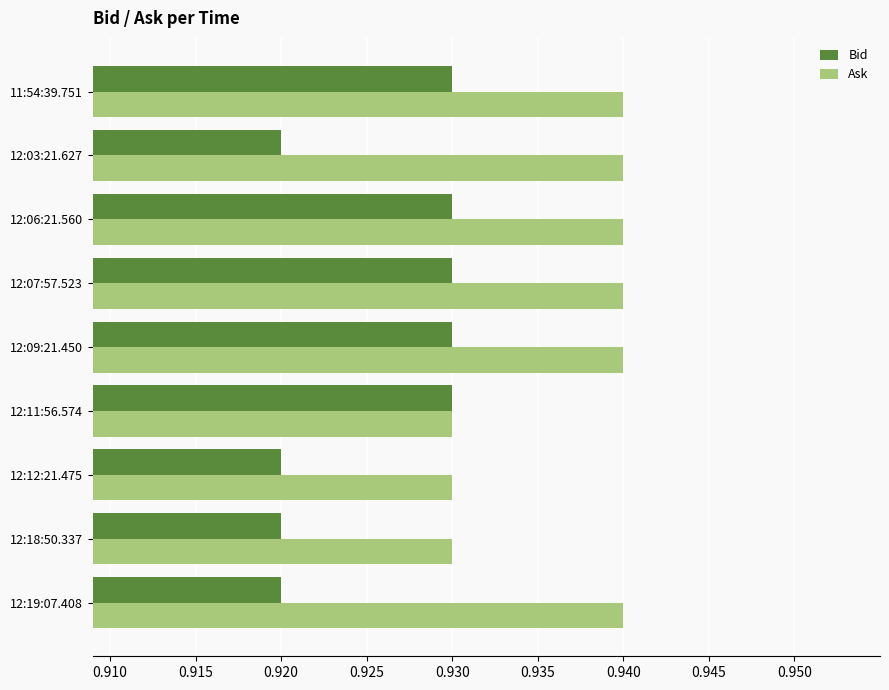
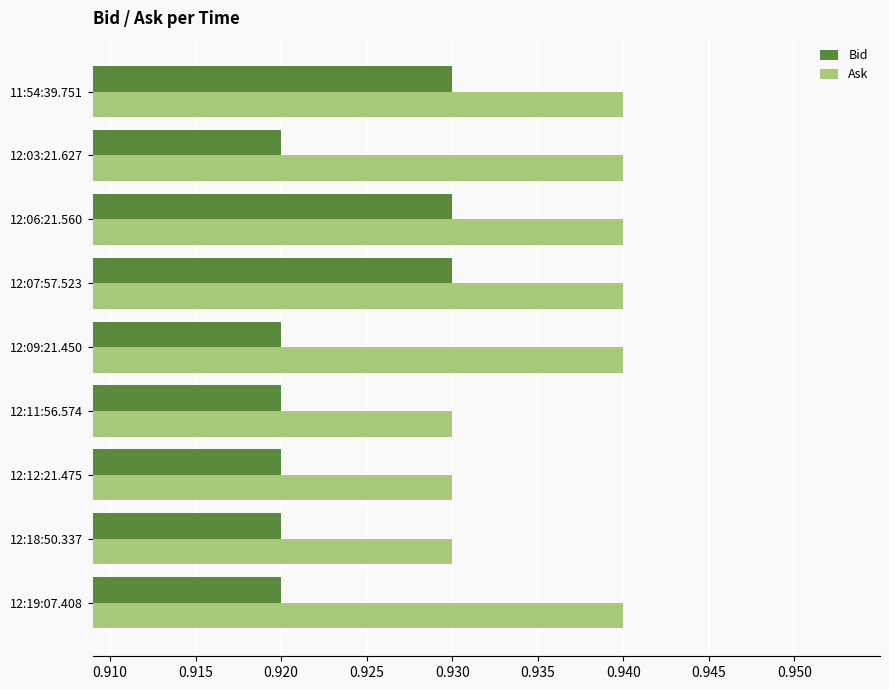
  {
    "Bid": {
      "11:54:39.751": 0.93,
      "12:03:21.627": 0.92,
      "12:06:21.560": 0.93,
      "12:07:57.523": 0.93,
-     "12:09:21.450": 0.93,
-     "12:11:56.574": 0.93,
+     "12:09:21.450": 0.92,
+     "12:11:56.574": 0.92,
      "12:12:21.475": 0.92,
      "12:18:50.337": 0.92,
      "12:19:07.408": 0.92
    },
    "Ask": {
      "11:54:39.751": 0.94,
      "12:03:21.627": 0.94,
      "12:06:21.560": 0.94,
      "12:07:57.523": 0.94,
      "12:09:21.450": 0.94,
      "12:11:56.574": 0.93,
      "12:12:21.475": 0.93,
      "12:18:50.337": 0.93,
      "12:19:07.408": 0.94
    }
  }
